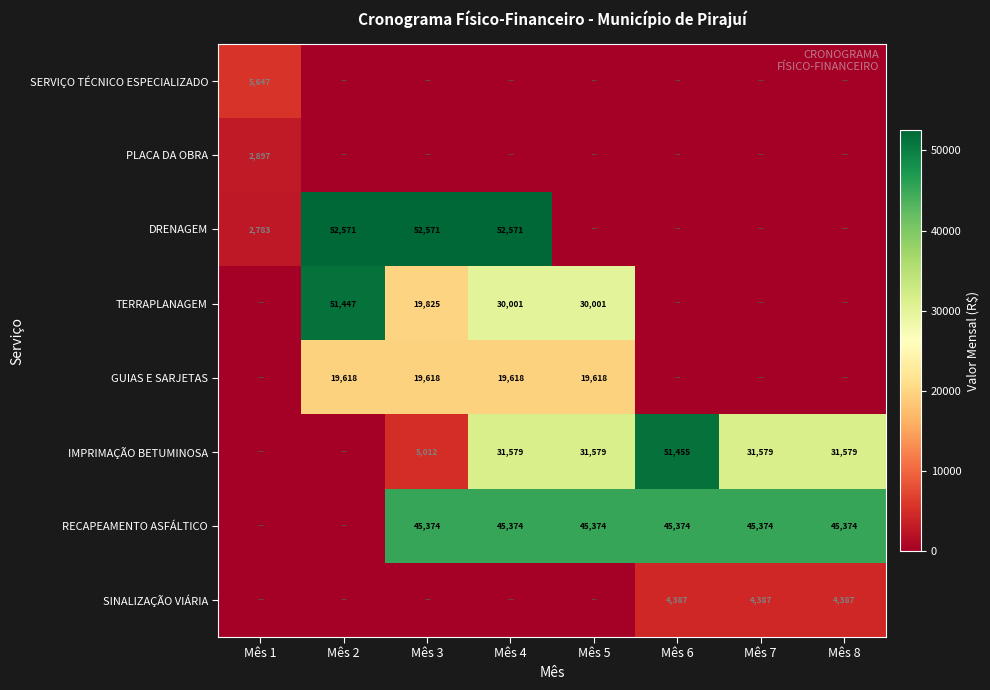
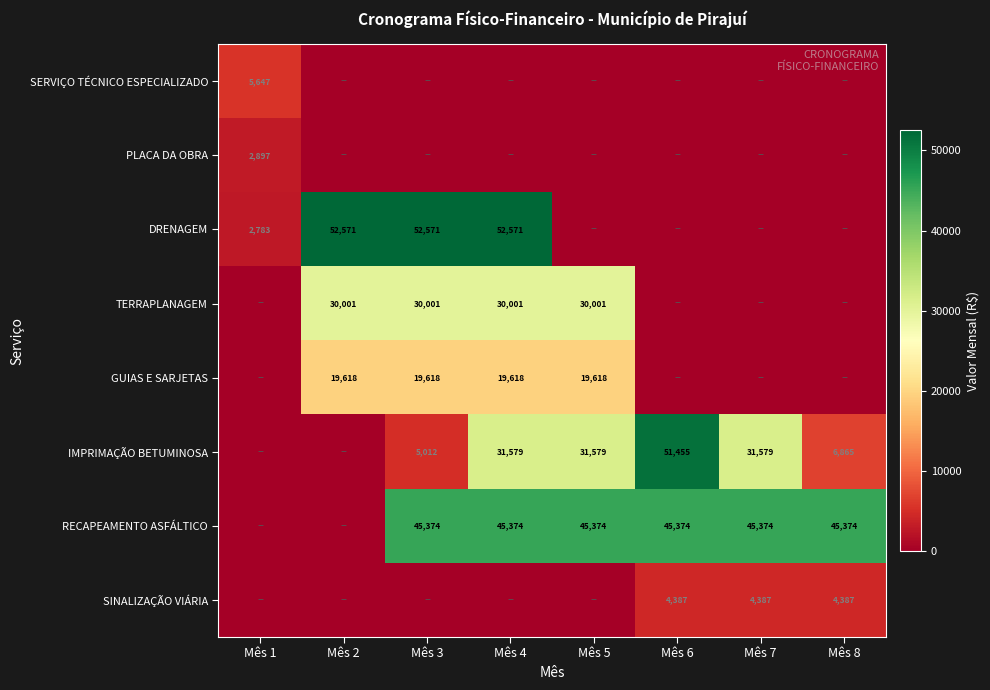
  {
    "SERVIÇO TÉCNICO ESPECIALIZADO": {
      "Mês 1": "5,647"
    },
    "PLACA DA OBRA": {
      "Mês 1": "2,897"
    },
    "DRENAGEM": {
      "Mês 1": "2,783",
      "Mês 2": "52,571",
      "Mês 3": "52,571",
      "Mês 4": "52,571"
    },
    "TERRAPLANAGEM": {
-     "Mês 2": "51,447",
-     "Mês 3": "19,825",
+     "Mês 2": "30,001",
+     "Mês 3": "30,001",
      "Mês 4": "30,001",
      "Mês 5": "30,001"
    },
    "GUIAS E SARJETAS": {
      "Mês 2": "19,618",
      "Mês 3": "19,618",
      "Mês 4": "19,618",
      "Mês 5": "19,618"
    },
    "IMPRIMAÇÃO BETUMINOSA": {
      "Mês 3": "5,012",
      "Mês 4": "31,579",
      "Mês 5": "31,579",
      "Mês 6": "51,455",
      "Mês 7": "31,579",
-     "Mês 8": "31,579"
+     "Mês 8": "6,865"
    },
    "RECAPEAMENTO ASFÁLTICO": {
      "Mês 3": "45,374",
      "Mês 4": "45,374",
      "Mês 5": "45,374",
      "Mês 6": "45,374",
      "Mês 7": "45,374",
      "Mês 8": "45,374"
    },
    "SINALIZAÇÃO VIÁRIA": {
      "Mês 6": "4,387",
      "Mês 7": "4,387",
      "Mês 8": "4,387"
    }
  }
